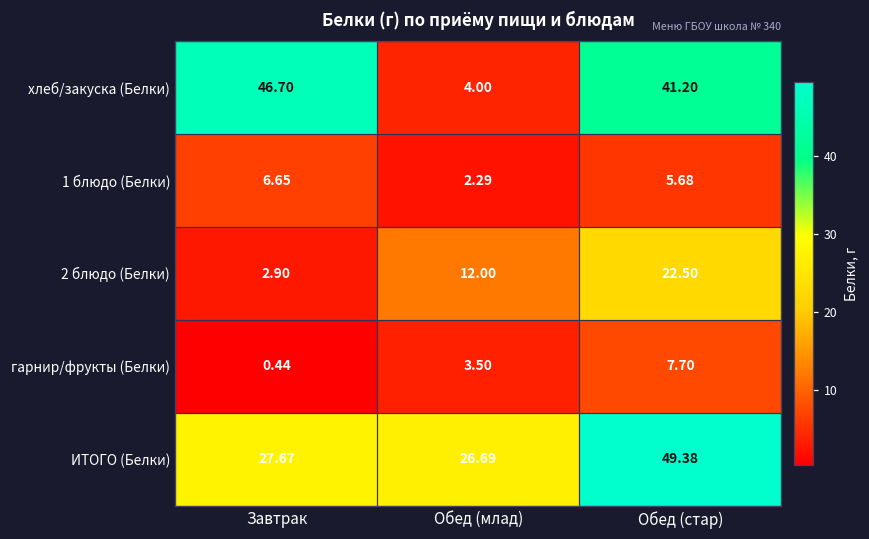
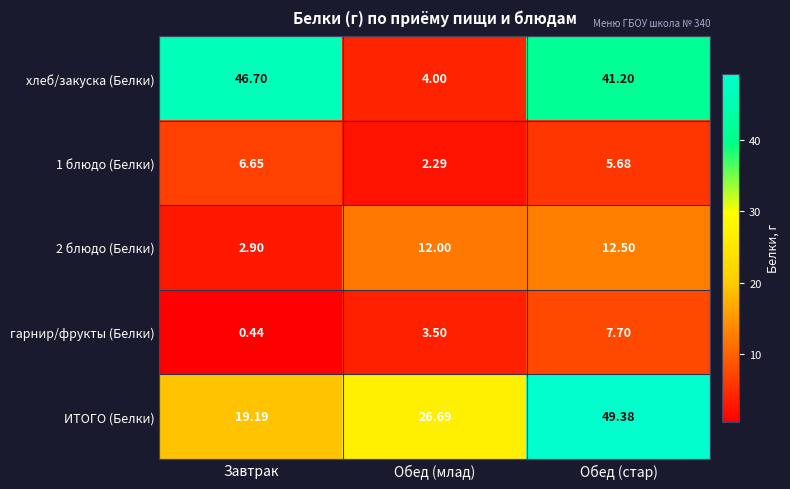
  {
    "хлеб/закуска (Белки)": {
      "Завтрак": 46.70,
      "Обед (млад)": 4.00,
      "Обед (стар)": 41.20
    },
    "1 блюдо (Белки)": {
      "Завтрак": 6.65,
      "Обед (млад)": 2.29,
      "Обед (стар)": 5.68
    },
    "2 блюдо (Белки)": {
      "Завтрак": 2.90,
      "Обед (млад)": 12.00,
-     "Обед (стар)": 22.50
+     "Обед (стар)": 12.50
    },
    "гарнир/фрукты (Белки)": {
      "Завтрак": 0.44,
      "Обед (млад)": 3.50,
      "Обед (стар)": 7.70
    },
    "ИТОГО (Белки)": {
-     "Завтрак": 27.67,
+     "Завтрак": 19.19,
      "Обед (млад)": 26.69,
      "Обед (стар)": 49.38
    }
  }
